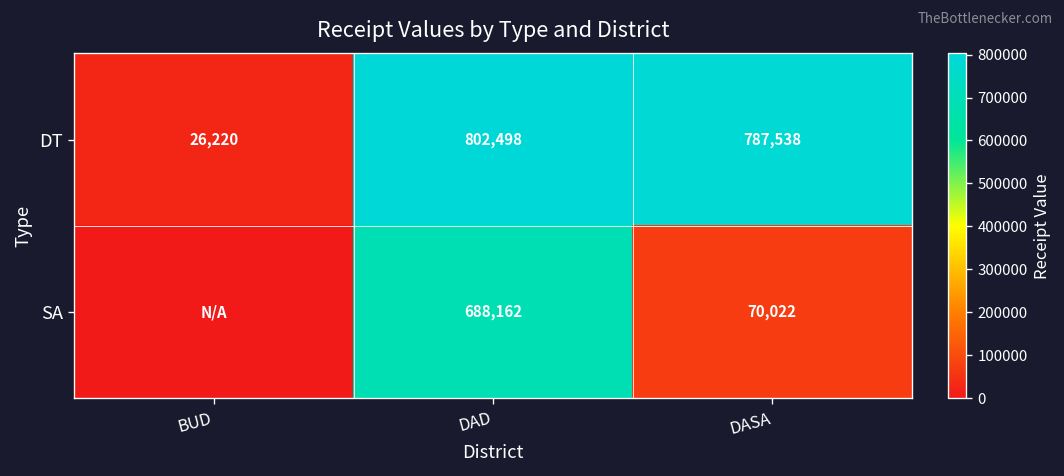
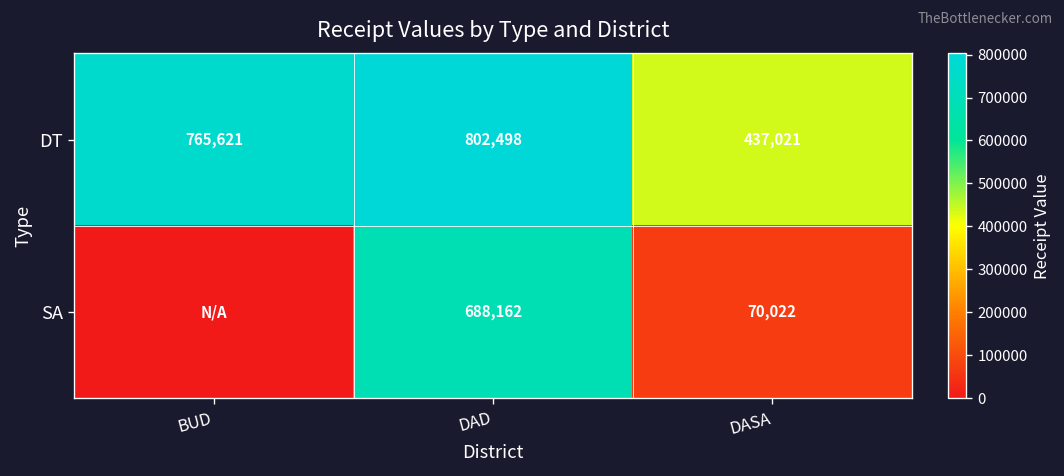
  {
    "DT": {
-     "BUD": "26,220",
+     "BUD": "765,621",
      "DAD": "802,498",
-     "DASA": "787,538"
+     "DASA": "437,021"
    },
    "SA": {
      "DAD": "688,162",
      "DASA": "70,022"
    }
  }
